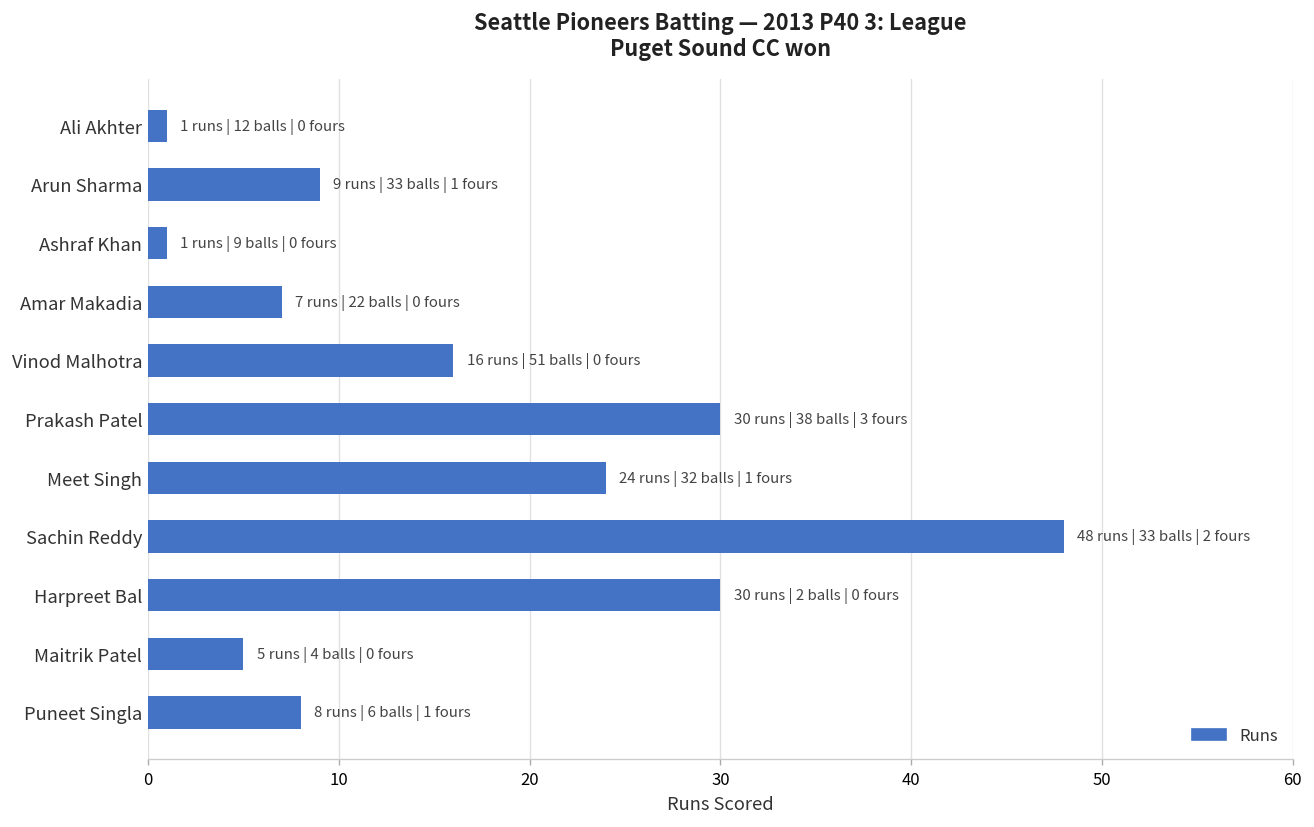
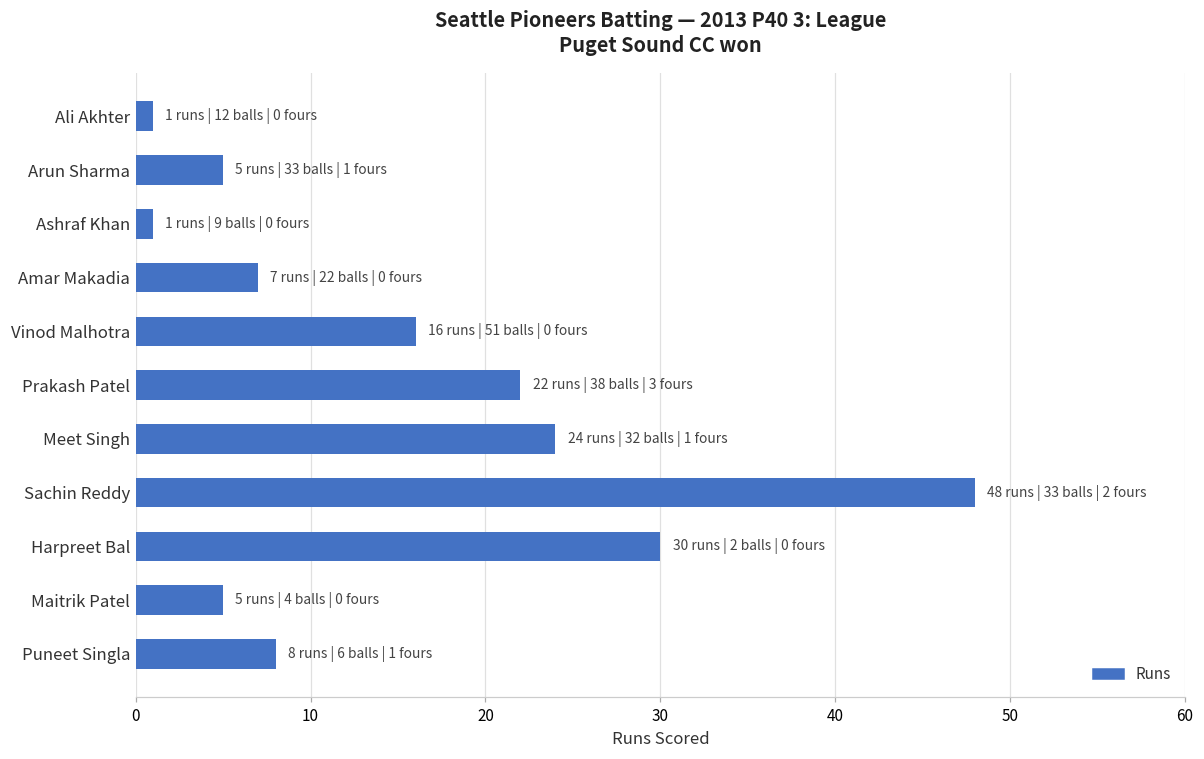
  {
    "Ali Akhter": 1,
-   "Arun Sharma": 9,
+   "Arun Sharma": 5,
    "Ashraf Khan": 1,
    "Amar Makadia": 7,
    "Vinod Malhotra": 16,
-   "Prakash Patel": 30,
+   "Prakash Patel": 22,
    "Meet Singh": 24,
    "Sachin Reddy": 48,
    "Harpreet Bal": 30,
    "Maitrik Patel": 5,
    "Puneet Singla": 8
  }
